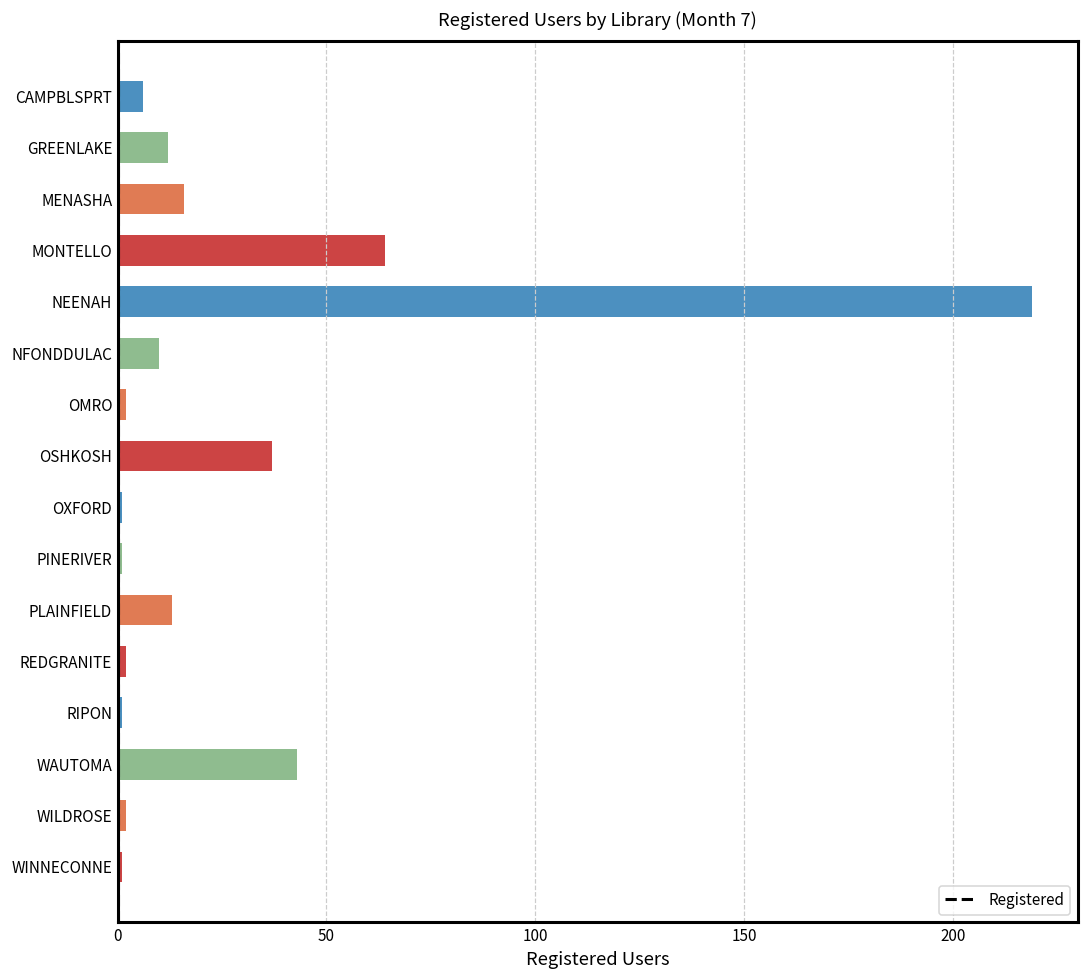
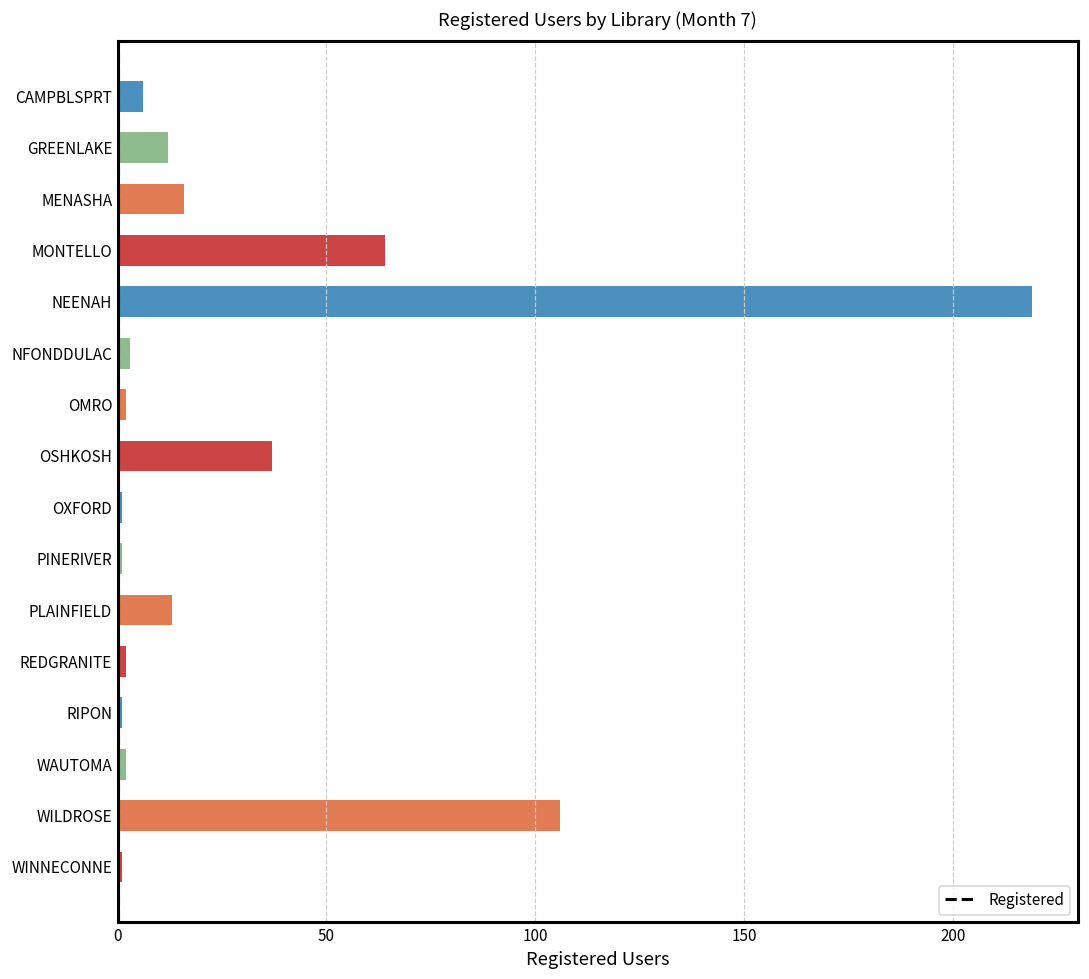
  {
    "CAMPBLSPRT": 6,
    "GREENLAKE": 12,
    "MENASHA": 16,
    "MONTELLO": 64,
    "NEENAH": 219,
-   "NFONDDULAC": 10,
+   "NFONDDULAC": 3,
    "OMRO": 2,
    "OSHKOSH": 37,
    "OXFORD": 1,
    "PINERIVER": 1,
    "PLAINFIELD": 13,
    "REDGRANITE": 2,
    "RIPON": 1,
-   "WAUTOMA": 43,
-   "WILDROSE": 2,
+   "WAUTOMA": 2,
+   "WILDROSE": 106,
    "WINNECONNE": 1
  }
